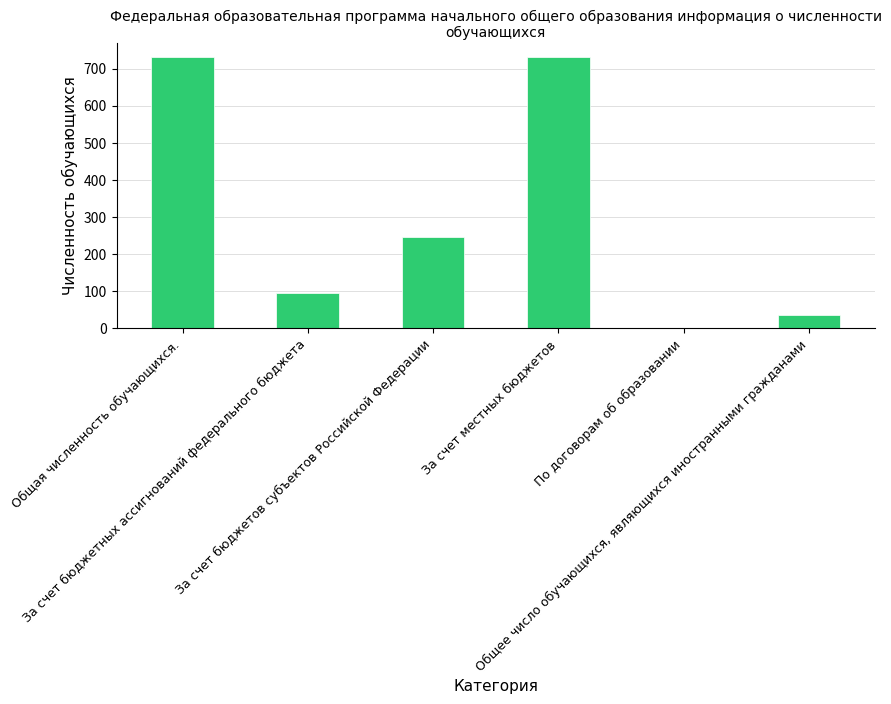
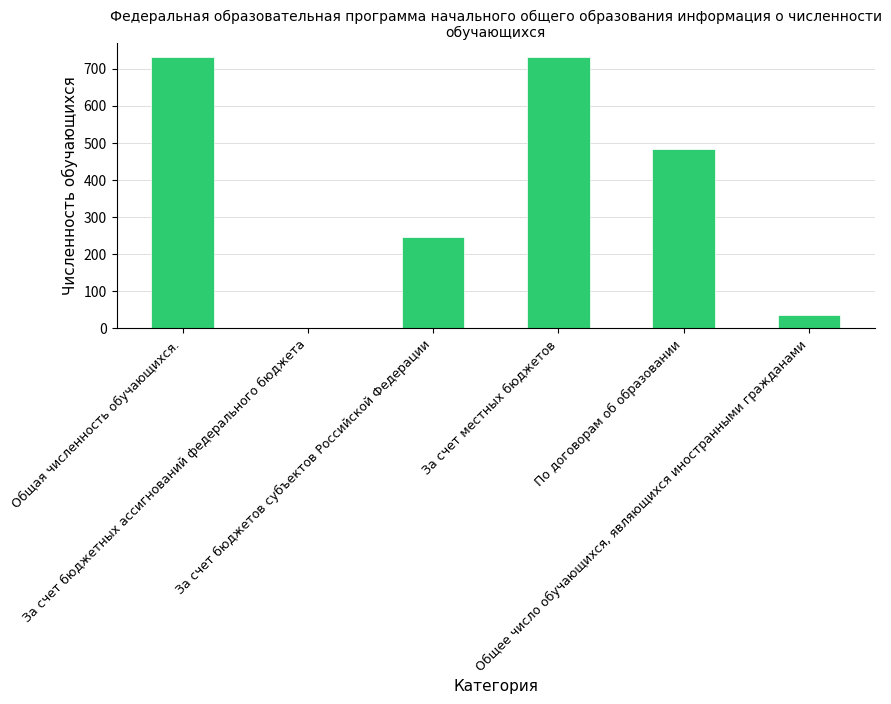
  {
    "Общая численность обучающихся.": 730,
-   "За счет бюджетных ассигнований федерального бюджета": 90,
+   "За счет бюджетных ассигнований федерального бюджета": 0,
    "За счет бюджетов субъектов Российской Федерации": 250,
    "За счет местных бюджетов": 730,
-   "По договорам об образовании": 0,
+   "По договорам об образовании": 480,
    "Общее число обучающихся, являющихся иностранными гражданами": 40
  }
